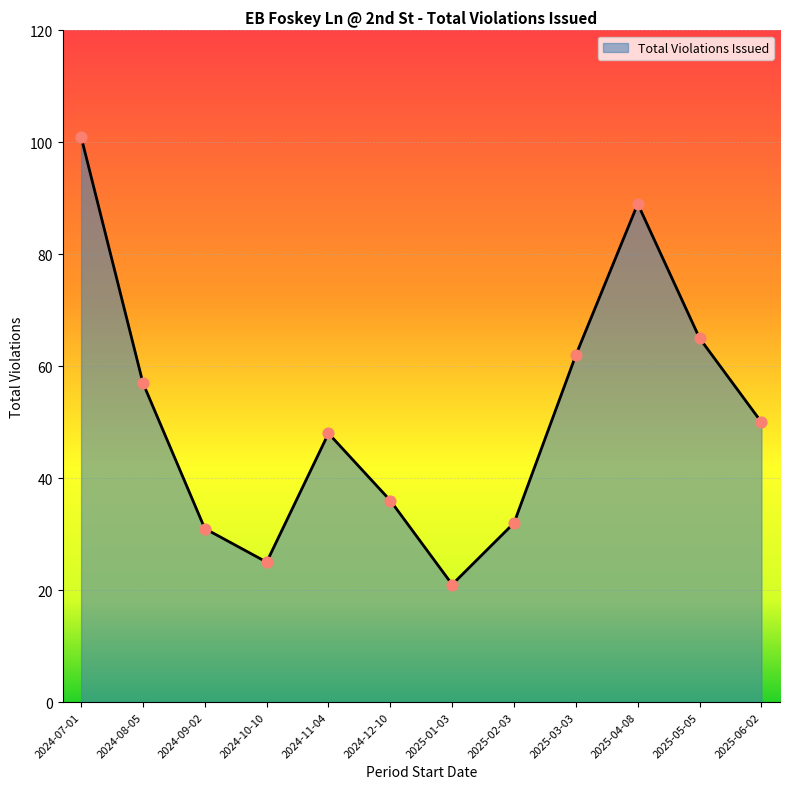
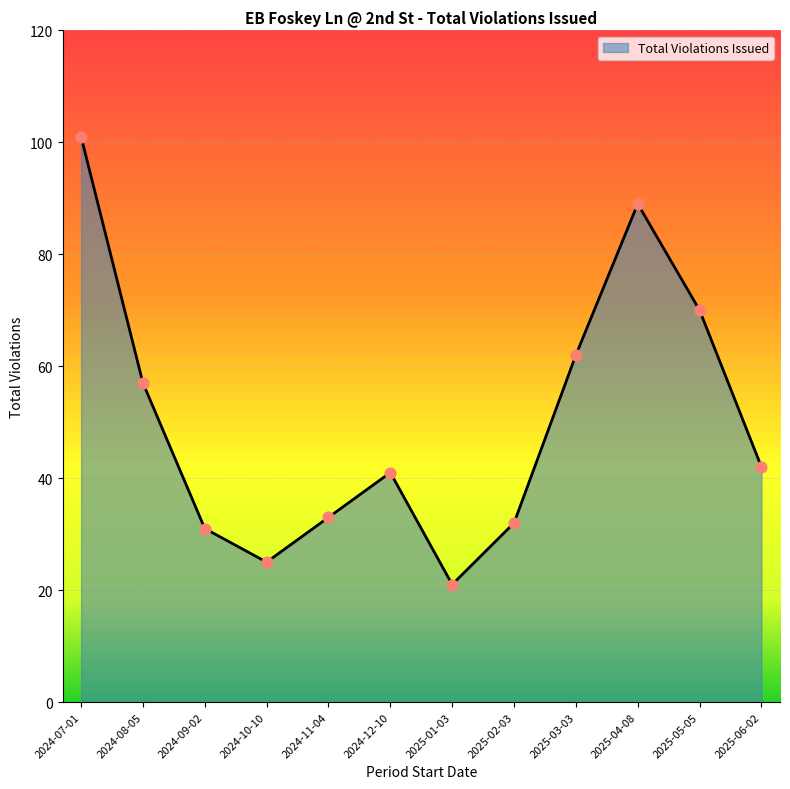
  {
    "2024-07-01": 101,
    "2024-08-05": 57,
    "2024-09-02": 31,
    "2024-10-10": 25,
-   "2024-11-04": 48,
-   "2024-12-10": 36,
+   "2024-11-04": 33,
+   "2024-12-10": 41,
    "2025-01-03": 21,
    "2025-02-03": 32,
    "2025-03-03": 62,
    "2025-04-08": 89,
-   "2025-05-05": 65,
-   "2025-06-02": 50
+   "2025-05-05": 70,
+   "2025-06-02": 42
  }
